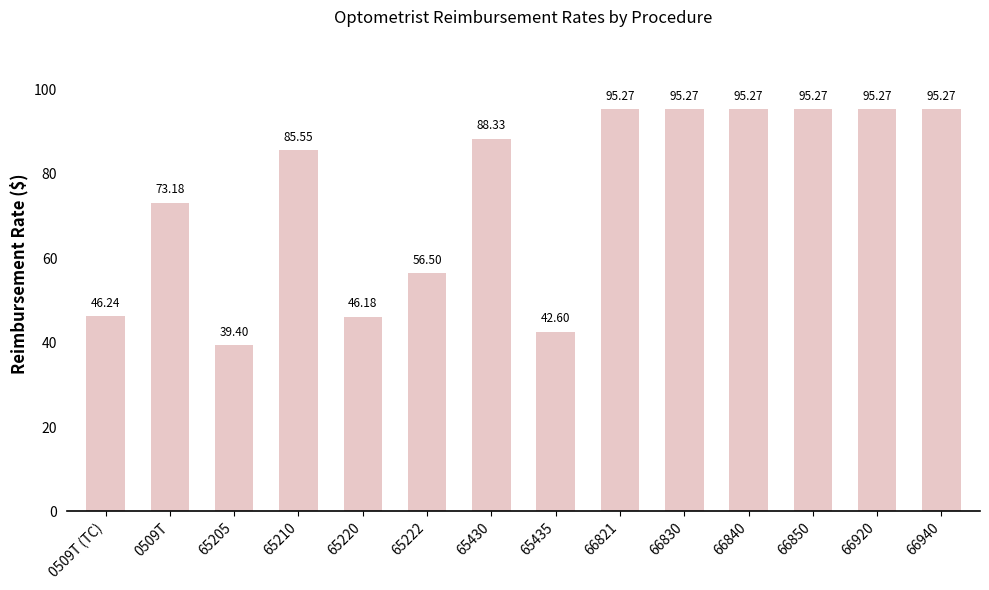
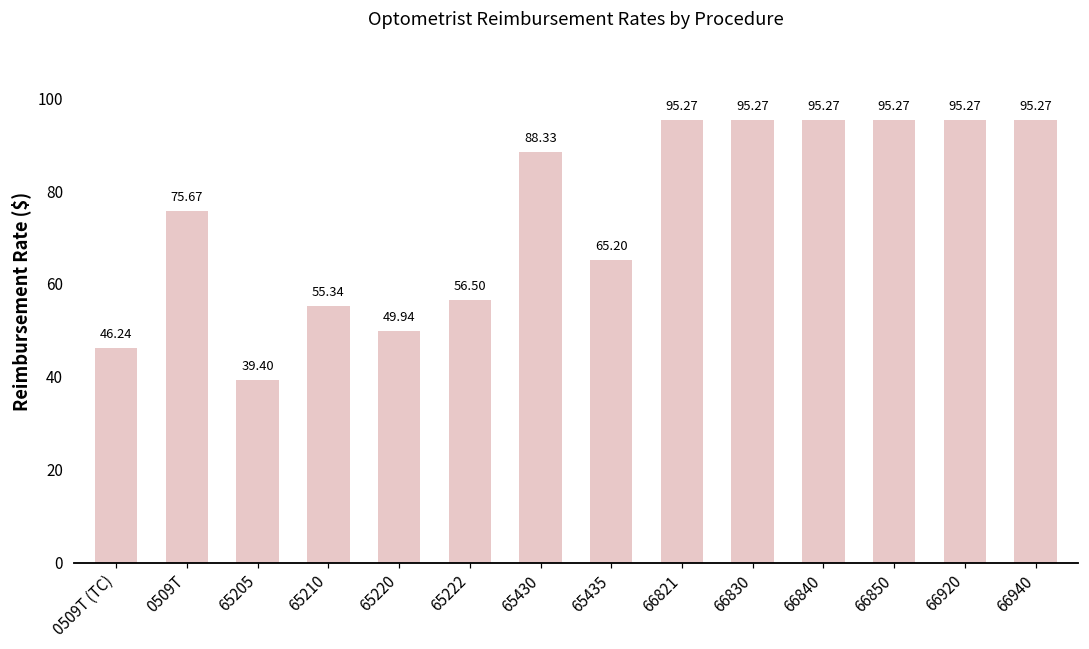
  {
    "0509T (TC)": 46.24,
-   "0509T": 73.18,
+   "0509T": 75.67,
    "65205": 39.40,
-   "65210": 85.55,
-   "65220": 46.18,
+   "65210": 55.34,
+   "65220": 49.94,
    "65222": 56.50,
    "65430": 88.33,
-   "65435": 42.60,
+   "65435": 65.20,
    "66821": 95.27,
    "66830": 95.27,
    "66840": 95.27,
    "66850": 95.27,
    "66920": 95.27,
    "66940": 95.27
  }
